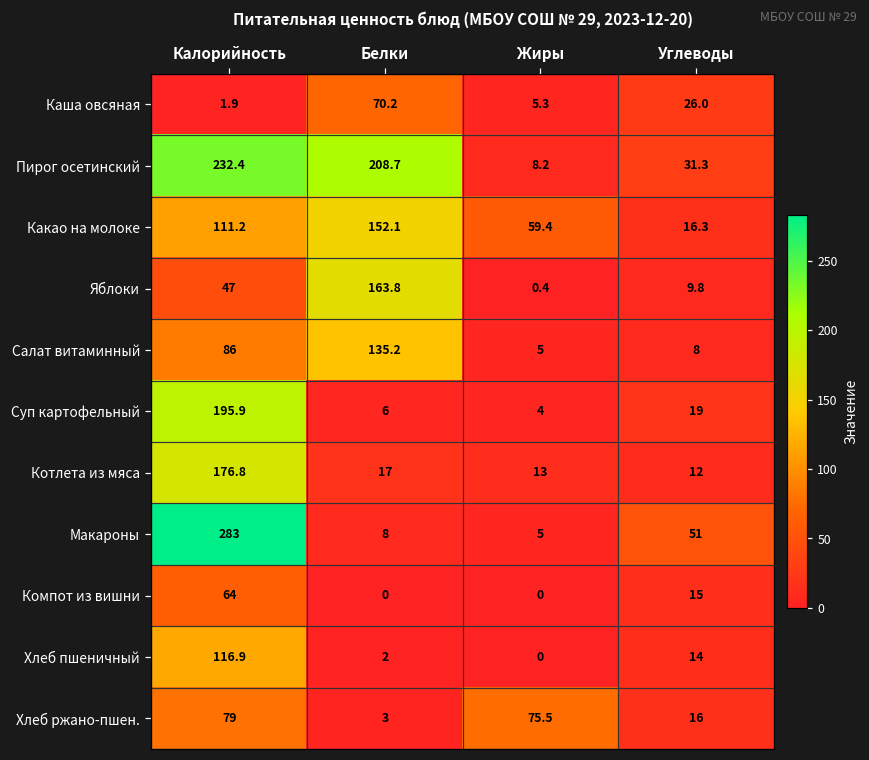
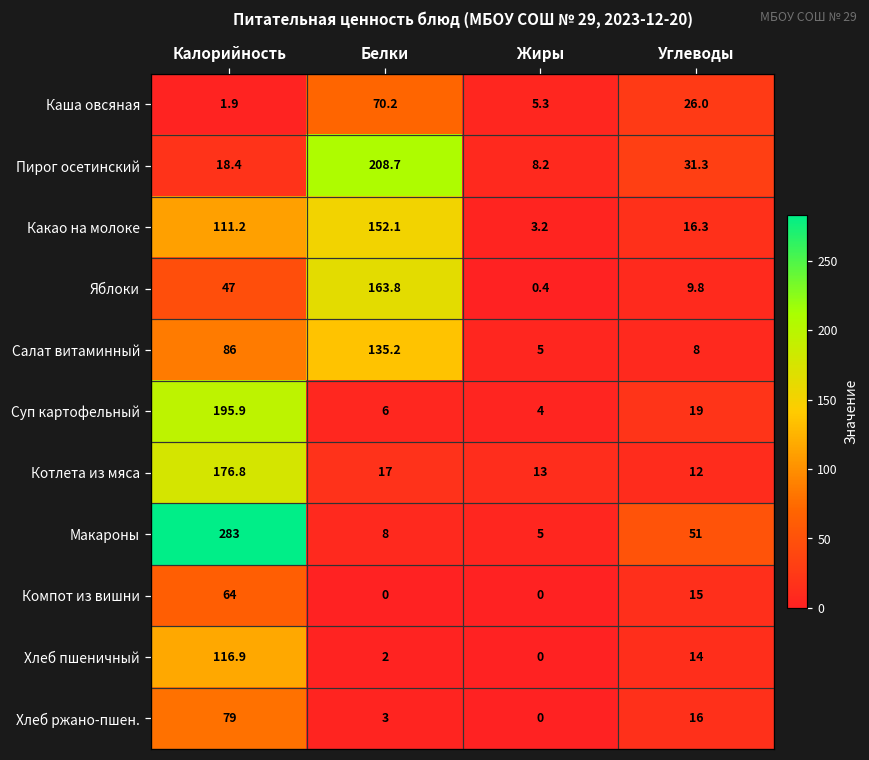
  {
    "Каша овсяная": {
      "Калорийность": 1.9,
      "Белки": 70.2,
      "Жиры": 5.3,
      "Углеводы": 26.0
    },
    "Пирог осетинский": {
-     "Калорийность": 232.4,
+     "Калорийность": 18.4,
      "Белки": 208.7,
      "Жиры": 8.2,
      "Углеводы": 31.3
    },
    "Какао на молоке": {
      "Калорийность": 111.2,
      "Белки": 152.1,
-     "Жиры": 59.4,
+     "Жиры": 3.2,
      "Углеводы": 16.3
    },
    "Яблоки": {
      "Калорийность": 47,
      "Белки": 163.8,
      "Жиры": 0.4,
      "Углеводы": 9.8
    },
    "Салат витаминный": {
      "Калорийность": 86,
      "Белки": 135.2,
      "Жиры": 5,
      "Углеводы": 8
    },
    "Суп картофельный": {
      "Калорийность": 195.9,
      "Белки": 6,
      "Жиры": 4,
      "Углеводы": 19
    },
    "Котлета из мяса": {
      "Калорийность": 176.8,
      "Белки": 17,
      "Жиры": 13,
      "Углеводы": 12
    },
    "Макароны": {
      "Калорийность": 283,
      "Белки": 8,
      "Жиры": 5,
      "Углеводы": 51
    },
    "Компот из вишни": {
      "Калорийность": 64,
      "Белки": 0,
      "Жиры": 0,
      "Углеводы": 15
    },
    "Хлеб пшеничный": {
      "Калорийность": 116.9,
      "Белки": 2,
      "Жиры": 0,
      "Углеводы": 14
    },
    "Хлеб ржано-пшен.": {
      "Калорийность": 79,
      "Белки": 3,
-     "Жиры": 75.5,
+     "Жиры": 0,
      "Углеводы": 16
    }
  }
